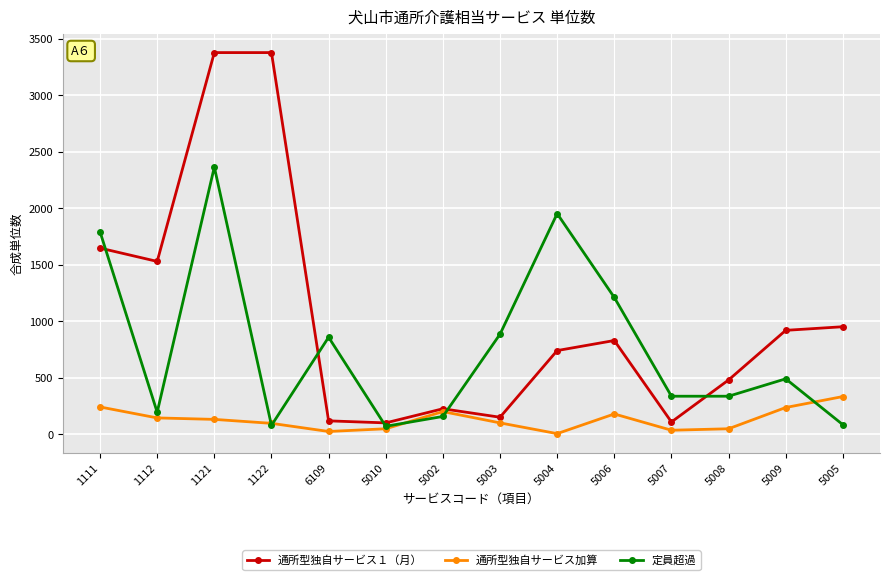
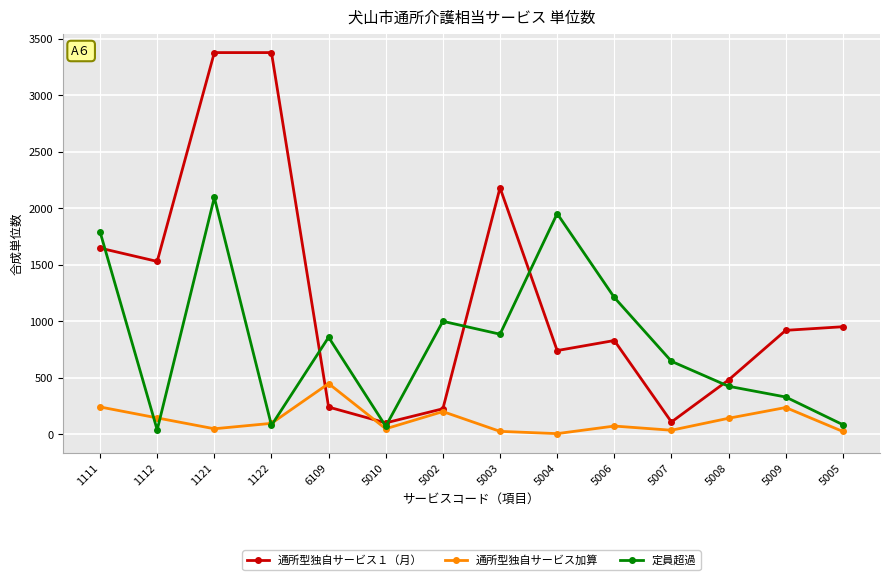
  {
    "通所型独自サービス１（月）": {
      "1111": 1650,
      "1112": 1530,
      "1121": 3380,
      "1122": 3380,
-     "6109": 120,
+     "6109": 240,
      "5010": 100,
      "5002": 230,
-     "5003": 150,
+     "5003": 2180,
      "5004": 740,
      "5006": 830,
      "5007": 110,
      "5008": 480,
      "5009": 920,
      "5005": 950
    },
    "通所型独自サービス加算": {
      "1111": 240,
      "1112": 140,
-     "1121": 130,
-     "6109": 20,
+     "1121": 50,
+     "6109": 450,
      "5002": 200,
-     "5003": 100,
+     "5003": 30,
      "5004": 10,
-     "5006": 180,
+     "5006": 70,
      "5007": 40,
-     "5008": 50,
+     "5008": 140,
      "5009": 240,
-     "5005": 330
+     "5005": 20
    },
    "定員超過": {
      "1111": 1790,
-     "1112": 190,
-     "1121": 2360,
+     "1112": 40,
+     "1121": 2100,
      "6109": 860,
-     "5002": 160,
+     "5002": 1000,
      "5003": 890,
      "5004": 1950,
      "5006": 1210,
-     "5007": 340,
-     "5008": 340,
-     "5009": 490,
+     "5007": 650,
+     "5008": 420,
+     "5009": 330,
      "5005": 80
    }
  }
